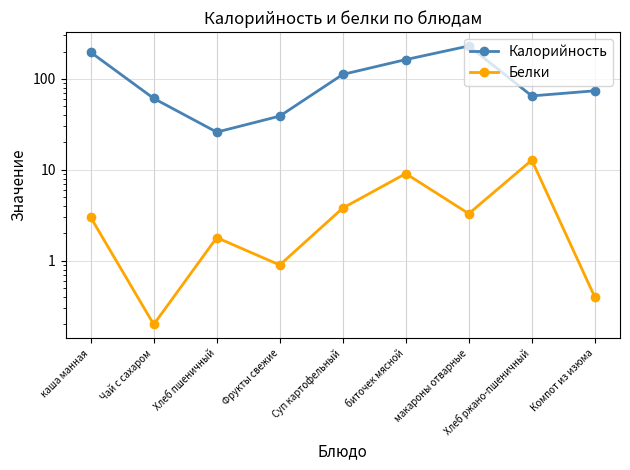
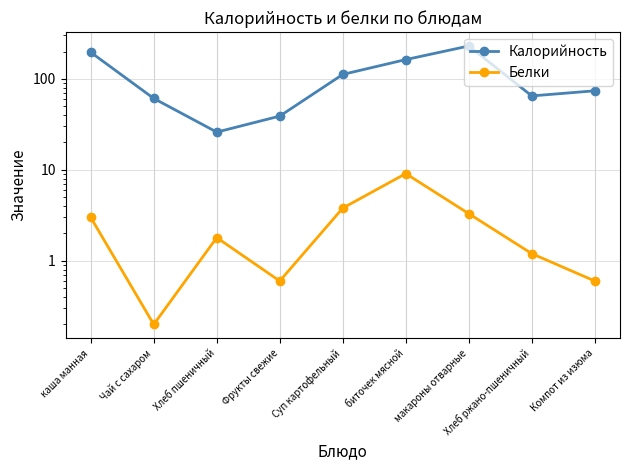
  {
    "Калорийность": {
      "каша манная": 200,
      "Чай с сахаром": 60,
      "Хлеб пшеничный": 26,
      "Фрукты свежие": 39,
      "Суп картофельный": 110,
      "биточек мясной": 160,
      "Хлеб ржано-пшеничный": 70,
      "Компот из изюма": 70
    },
    "Белки": {
      "каша манная": 3.0,
      "Чай с сахаром": 0.2,
      "Хлеб пшеничный": 1.8,
-     "Фрукты свежие": 0.9,
+     "Фрукты свежие": 0.6,
      "Суп картофельный": 3.8,
      "биточек мясной": 9,
      "макароны отварные": 3.3,
-     "Хлеб ржано-пшеничный": 13,
-     "Компот из изюма": 0.4
+     "Хлеб ржано-пшеничный": 1.2,
+     "Компот из изюма": 0.6
    }
  }
